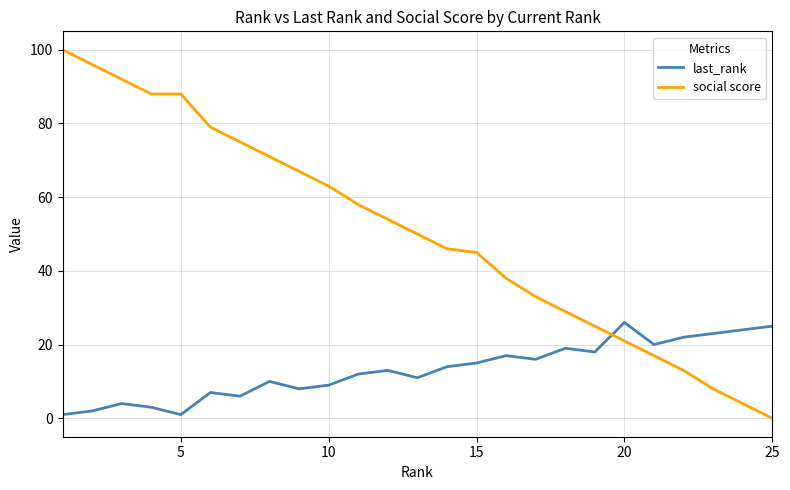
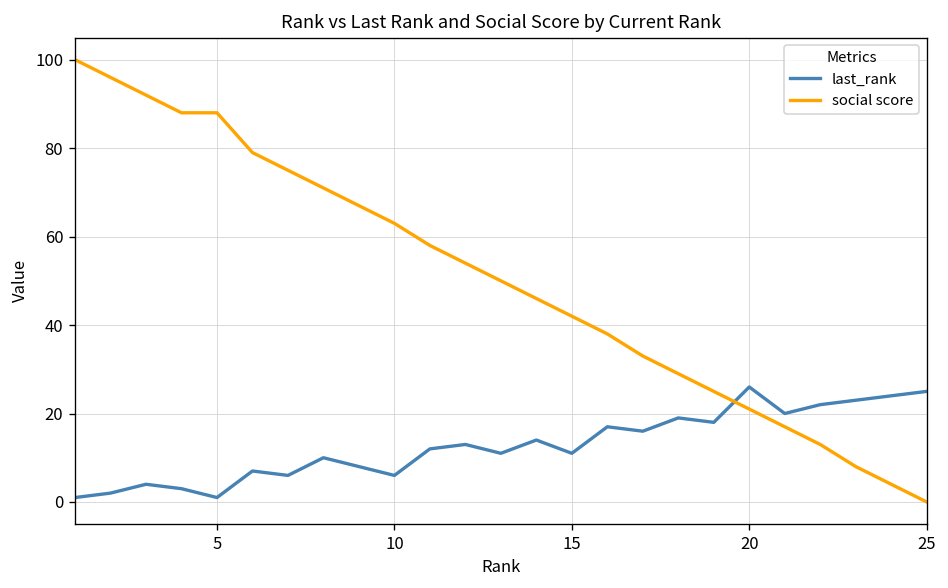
  {
    "last_rank": {
      "5": 1,
-     "10": 9,
-     "15": 15,
+     "10": 6,
+     "15": 11,
      "20": 26,
      "25": 25
    },
    "social score": {
      "5": 88,
      "10": 63,
-     "15": 45,
+     "15": 42,
      "20": 21,
      "25": 0
    }
  }
